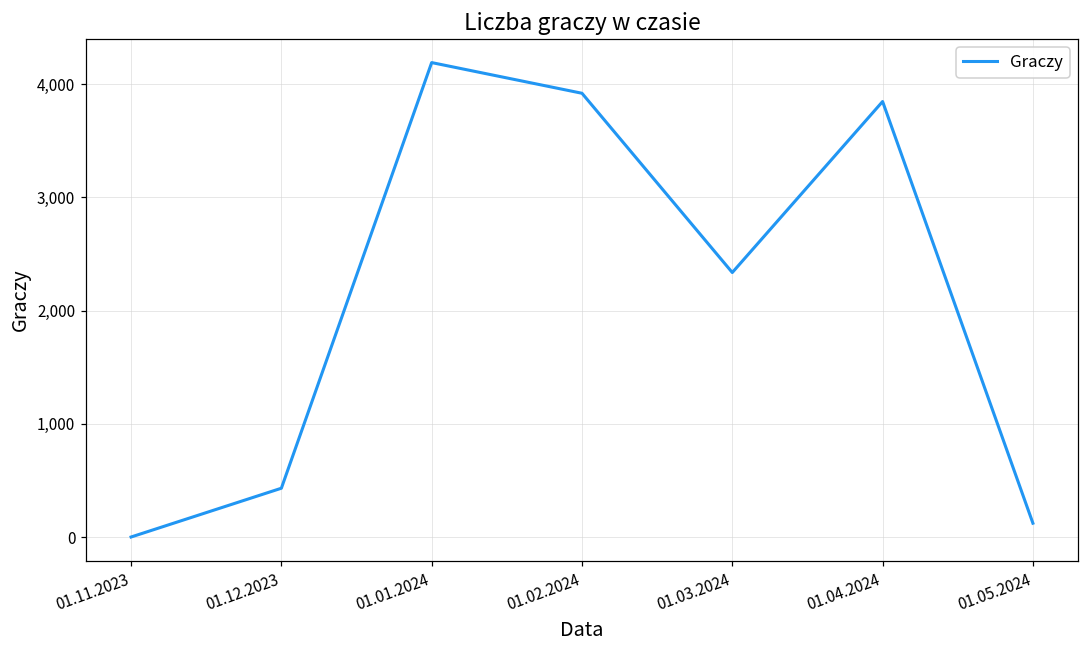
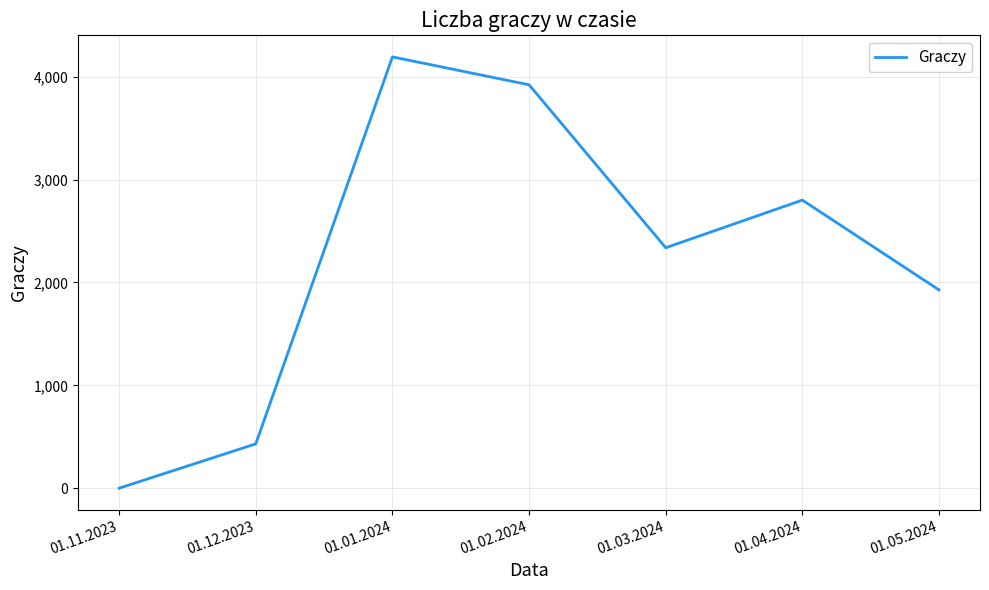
  {
    "01.11.2023": "0",
    "01.12.2023": "430",
    "01.01.2024": "4,190",
    "01.02.2024": "3,920",
    "01.03.2024": "2,340",
-   "01.04.2024": "3,850",
-   "01.05.2024": "120"
+   "01.04.2024": "2,800",
+   "01.05.2024": "1,930"
  }
